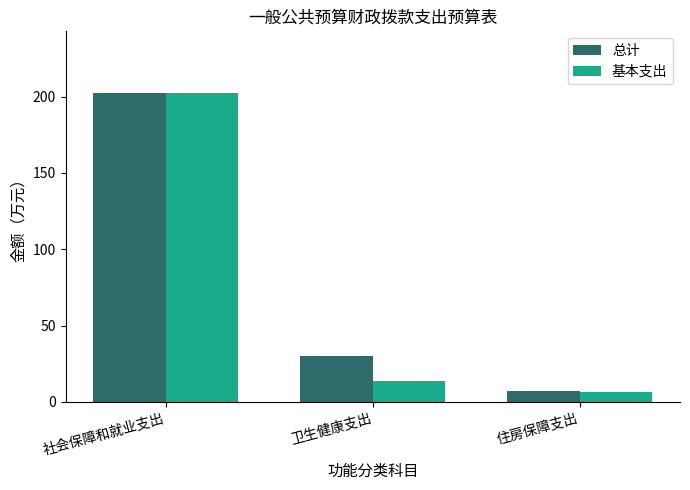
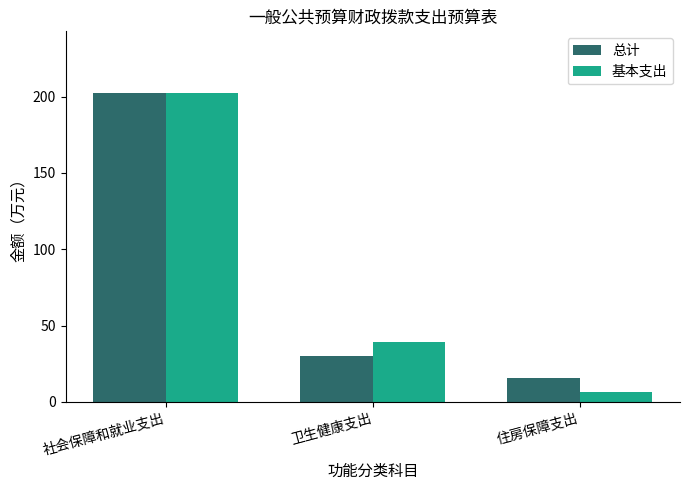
  {
    "总计": {
      "社会保障和就业支出": 202,
      "卫生健康支出": 30,
-     "住房保障支出": 7
+     "住房保障支出": 16
    },
    "基本支出": {
      "社会保障和就业支出": 202,
-     "卫生健康支出": 14,
+     "卫生健康支出": 39,
      "住房保障支出": 7
    }
  }
